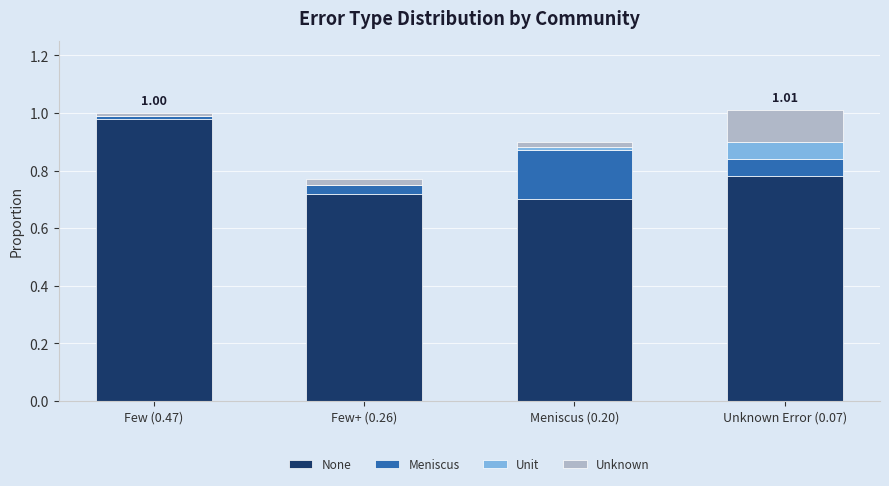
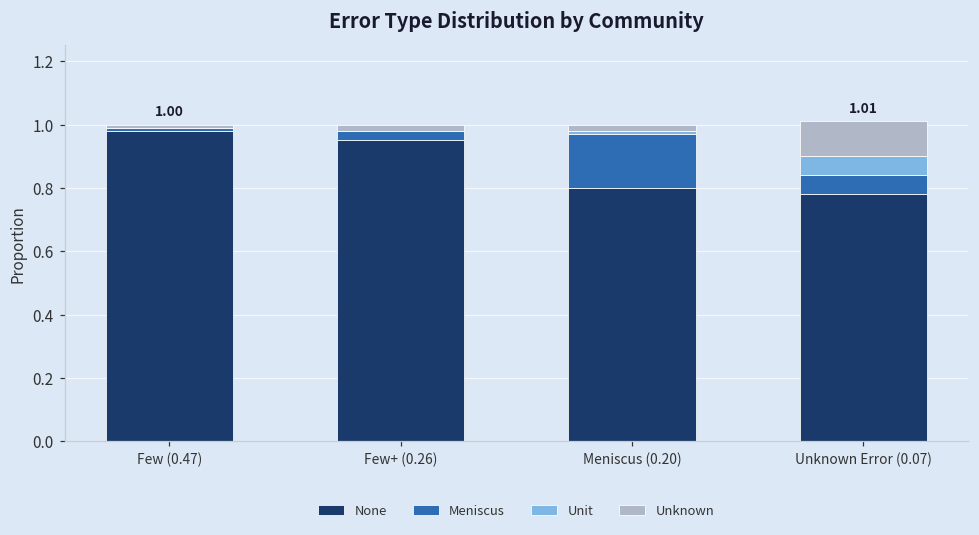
  {
    "None": {
      "Few (0.47)": 0.98,
-     "Few+ (0.26)": 0.72,
-     "Meniscus (0.20)": 0.7,
+     "Few+ (0.26)": 0.95,
+     "Meniscus (0.20)": 0.8,
      "Unknown Error (0.07)": 0.78
    },
    "Meniscus": {
      "Few (0.47)": 0.01,
      "Few+ (0.26)": 0.03,
      "Meniscus (0.20)": 0.17,
      "Unknown Error (0.07)": 0.06
    }
  }
